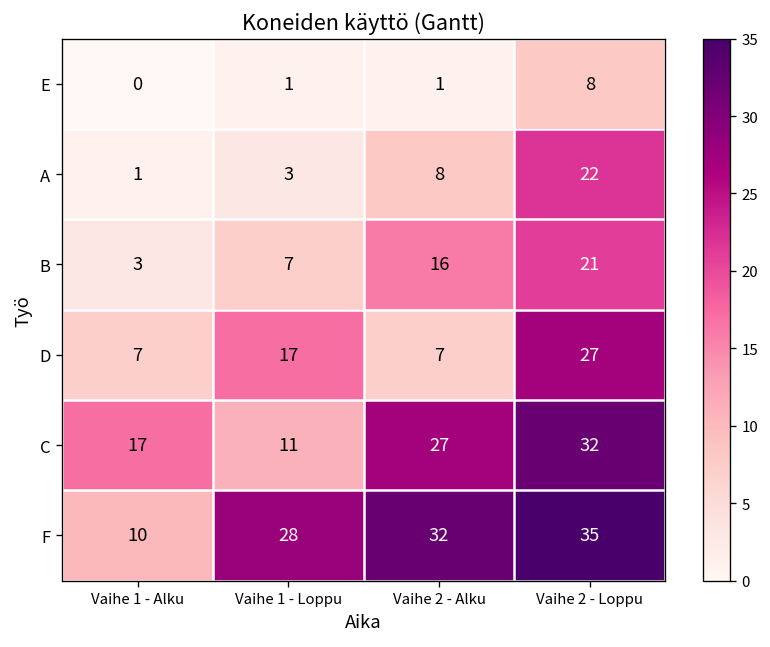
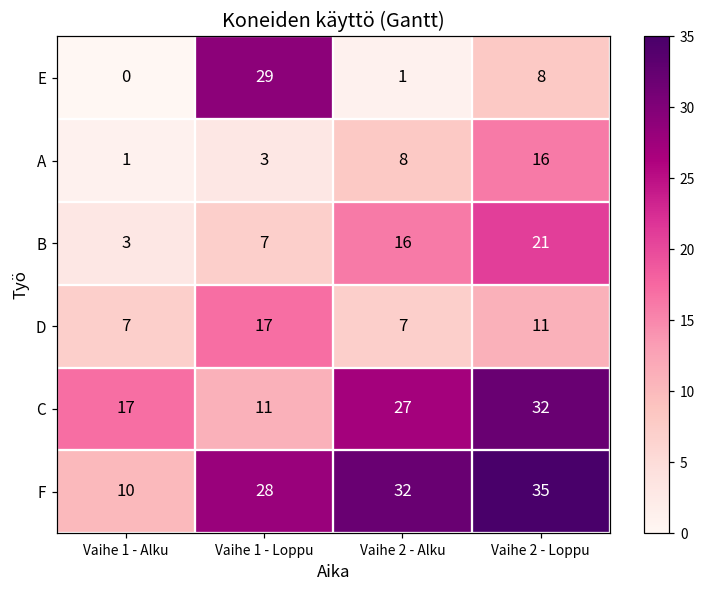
  {
    "E": {
      "Vaihe 1 - Alku": 0,
-     "Vaihe 1 - Loppu": 1,
+     "Vaihe 1 - Loppu": 29,
      "Vaihe 2 - Alku": 1,
      "Vaihe 2 - Loppu": 8
    },
    "A": {
      "Vaihe 1 - Alku": 1,
      "Vaihe 1 - Loppu": 3,
      "Vaihe 2 - Alku": 8,
-     "Vaihe 2 - Loppu": 22
+     "Vaihe 2 - Loppu": 16
    },
    "B": {
      "Vaihe 1 - Alku": 3,
      "Vaihe 1 - Loppu": 7,
      "Vaihe 2 - Alku": 16,
      "Vaihe 2 - Loppu": 21
    },
    "D": {
      "Vaihe 1 - Alku": 7,
      "Vaihe 1 - Loppu": 17,
      "Vaihe 2 - Alku": 7,
-     "Vaihe 2 - Loppu": 27
+     "Vaihe 2 - Loppu": 11
    },
    "C": {
      "Vaihe 1 - Alku": 17,
      "Vaihe 1 - Loppu": 11,
      "Vaihe 2 - Alku": 27,
      "Vaihe 2 - Loppu": 32
    },
    "F": {
      "Vaihe 1 - Alku": 10,
      "Vaihe 1 - Loppu": 28,
      "Vaihe 2 - Alku": 32,
      "Vaihe 2 - Loppu": 35
    }
  }
